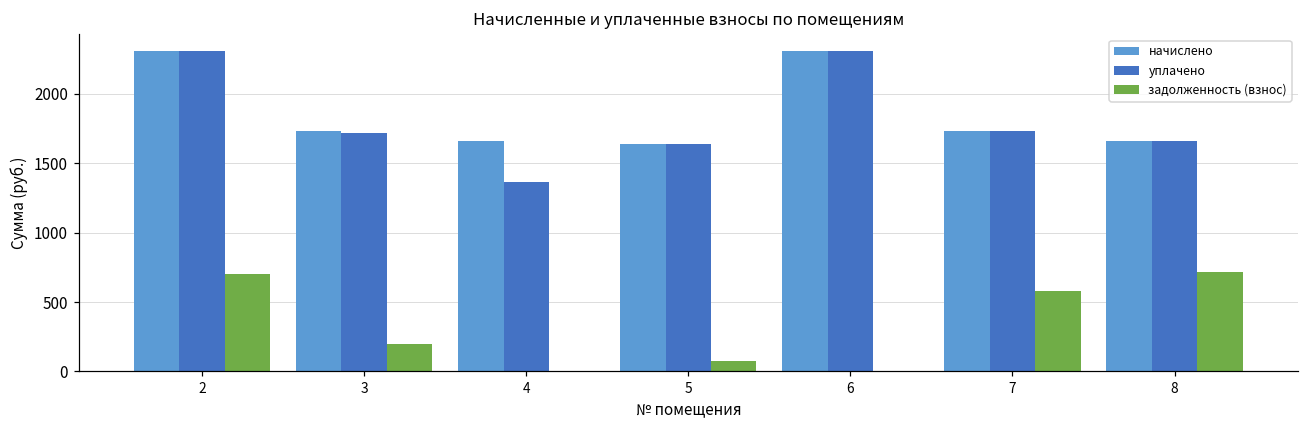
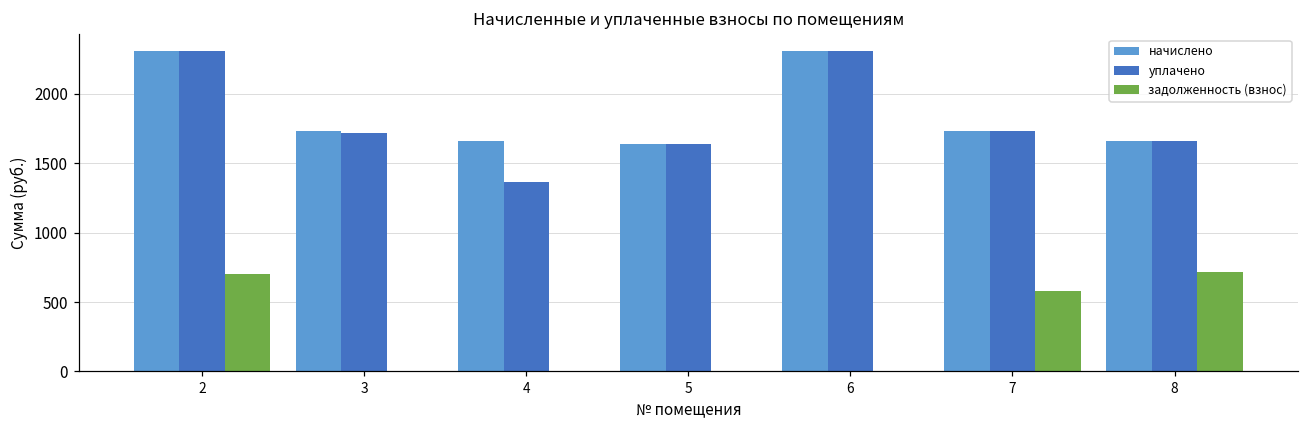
  {
    "задолженность (взнос)": {
      "2": 700,
-     "3": 200,
+     "3": 0,
      "4": 0,
-     "5": 80,
+     "5": 0,
      "6": 0,
      "7": 580,
      "8": 710
    }
  }
